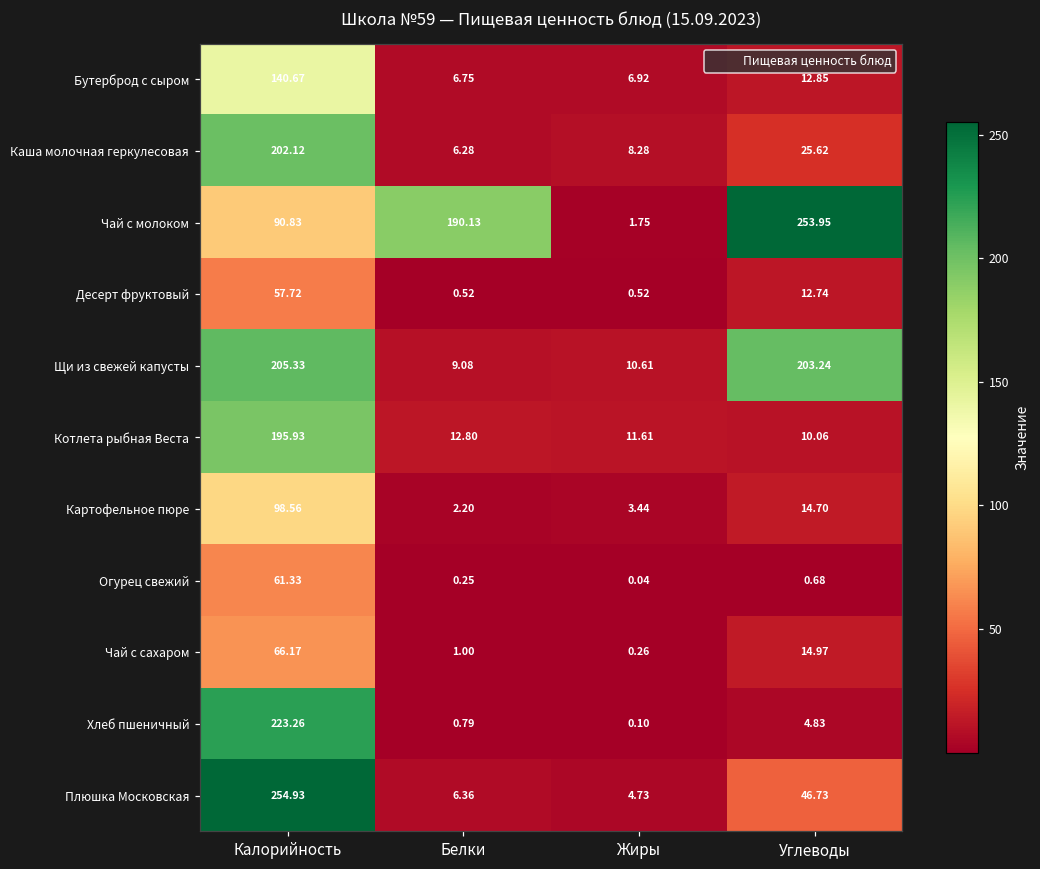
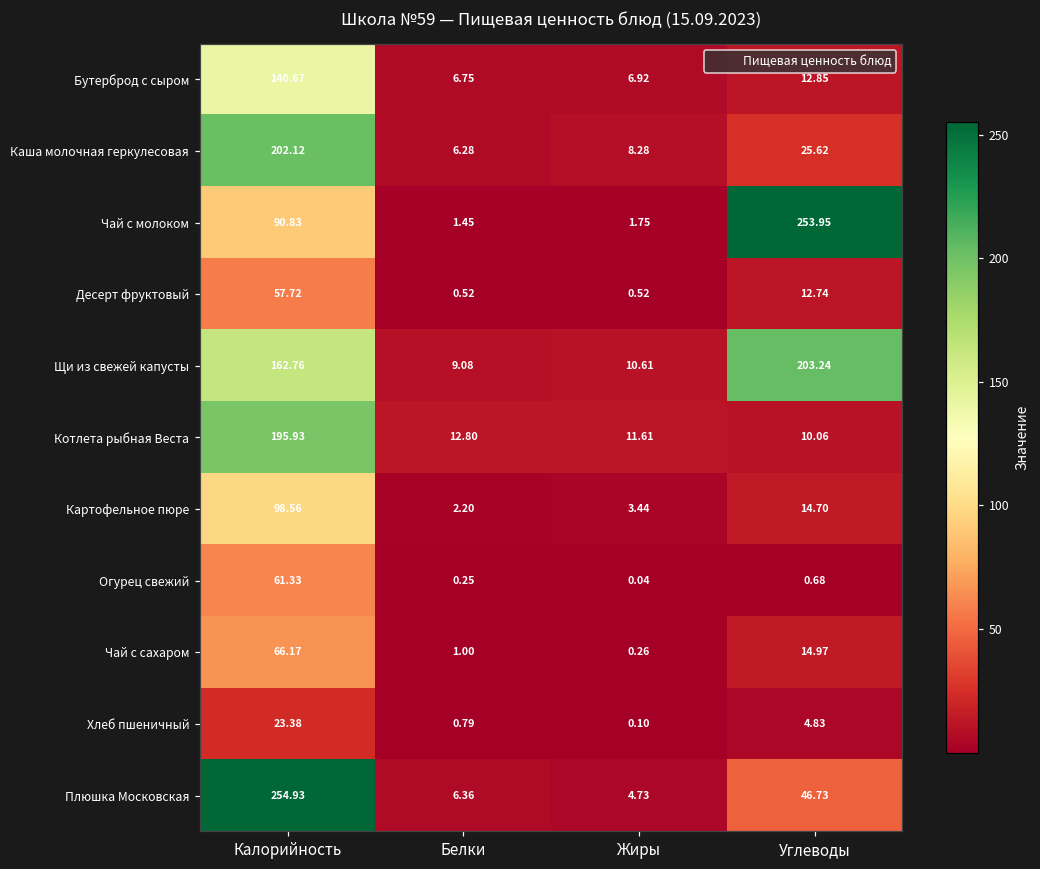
  {
    "Бутерброд с сыром": {
      "Калорийность": 140.67,
      "Белки": 6.75,
      "Жиры": 6.92,
      "Углеводы": 12.85
    },
    "Каша молочная геркулесовая": {
      "Калорийность": 202.12,
      "Белки": 6.28,
      "Жиры": 8.28,
      "Углеводы": 25.62
    },
    "Чай с молоком": {
      "Калорийность": 90.83,
-     "Белки": 190.13,
+     "Белки": 1.45,
      "Жиры": 1.75,
      "Углеводы": 253.95
    },
    "Десерт фруктовый": {
      "Калорийность": 57.72,
      "Белки": 0.52,
      "Жиры": 0.52,
      "Углеводы": 12.74
    },
    "Щи из свежей капусты": {
-     "Калорийность": 205.33,
+     "Калорийность": 162.76,
      "Белки": 9.08,
      "Жиры": 10.61,
      "Углеводы": 203.24
    },
    "Котлета рыбная Веста": {
      "Калорийность": 195.93,
      "Белки": 12.80,
      "Жиры": 11.61,
      "Углеводы": 10.06
    },
    "Картофельное пюре": {
      "Калорийность": 98.56,
      "Белки": 2.20,
      "Жиры": 3.44,
      "Углеводы": 14.70
    },
    "Огурец свежий": {
      "Калорийность": 61.33,
      "Белки": 0.25,
      "Жиры": 0.04,
      "Углеводы": 0.68
    },
    "Чай с сахаром": {
      "Калорийность": 66.17,
      "Белки": 1.00,
      "Жиры": 0.26,
      "Углеводы": 14.97
    },
    "Хлеб пшеничный": {
-     "Калорийность": 223.26,
+     "Калорийность": 23.38,
      "Белки": 0.79,
      "Жиры": 0.10,
      "Углеводы": 4.83
    },
    "Плюшка Московская": {
      "Калорийность": 254.93,
      "Белки": 6.36,
      "Жиры": 4.73,
      "Углеводы": 46.73
    }
  }
